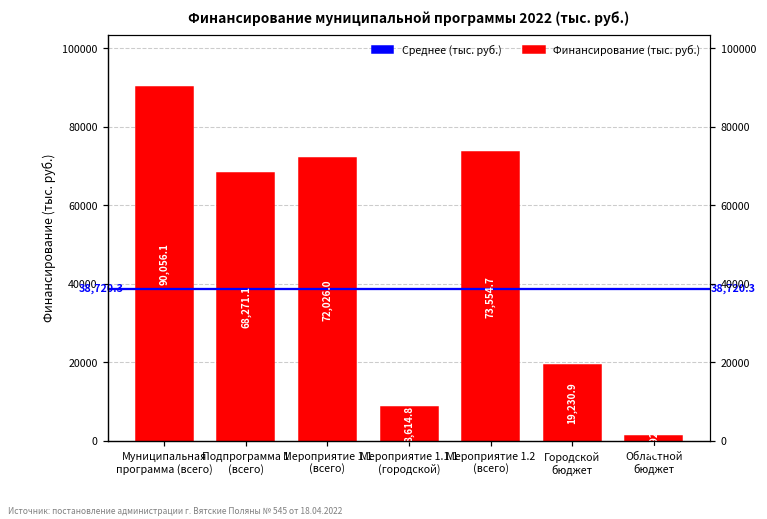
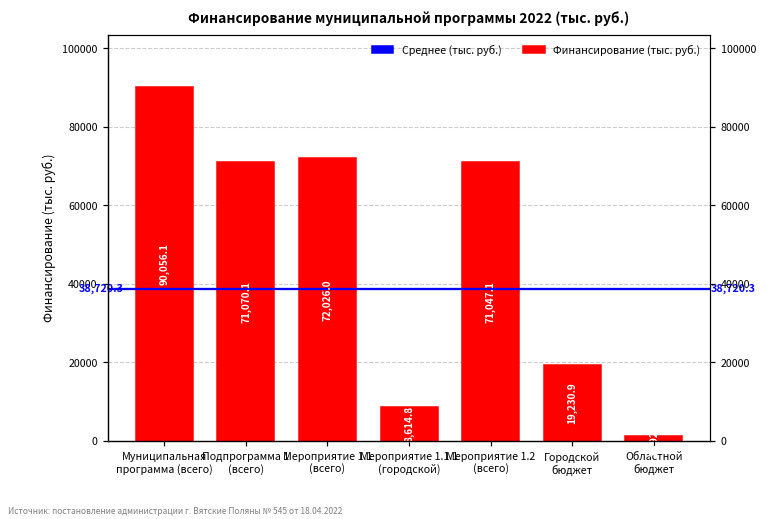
  {
    "Муниципальная программа (всего)": "90,056.1",
-   "Подпрограмма 1 (всего)": "68,271.1",
+   "Подпрограмма 1 (всего)": "71,070.1",
    "Мероприятие 1.1 (всего)": "72,026.0",
    "Мероприятие 1.1.1 (городской)": "8,614.8",
-   "Мероприятие 1.2 (всего)": "73,554.7",
+   "Мероприятие 1.2 (всего)": "71,047.1",
    "Городской бюджет": "19,230.9"
  }
